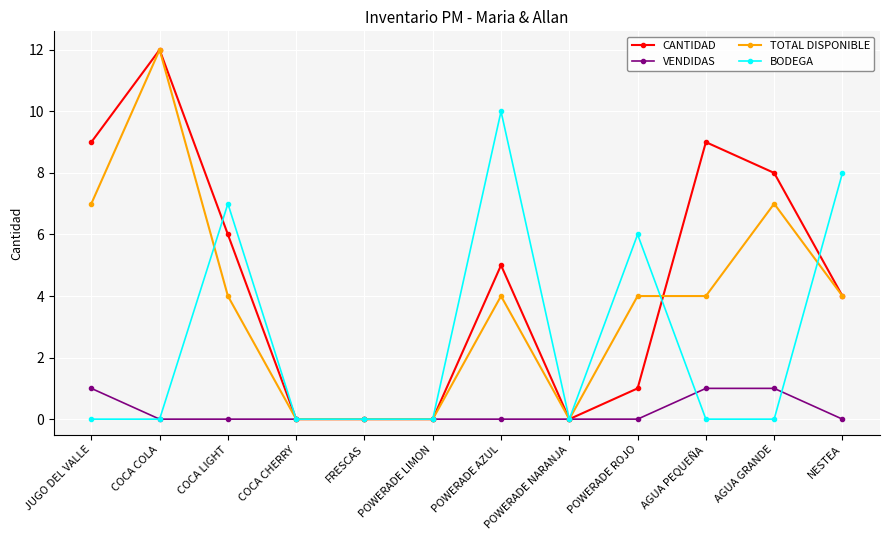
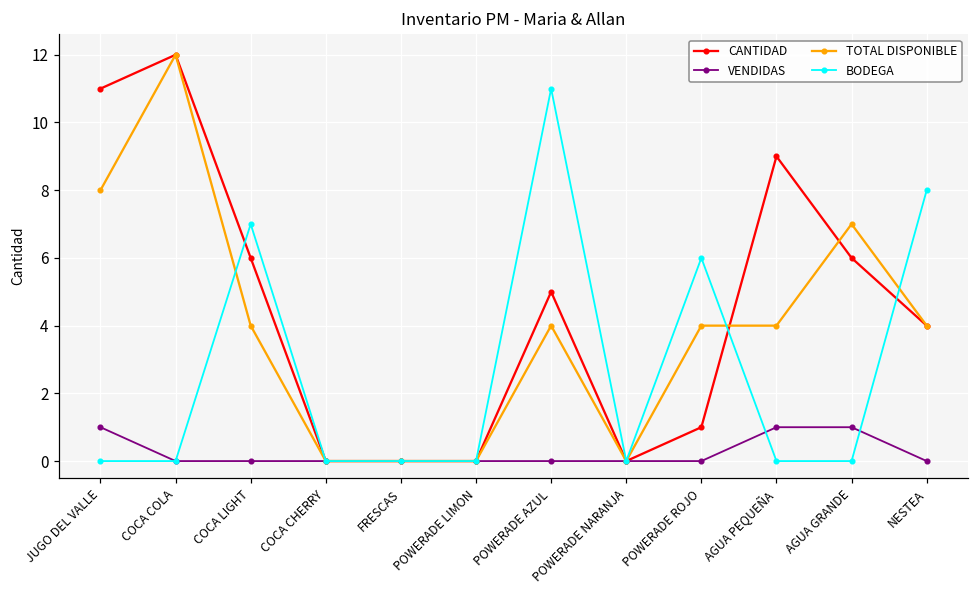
  {
    "CANTIDAD": {
-     "JUGO DEL VALLE": 9,
+     "JUGO DEL VALLE": 11,
      "COCA LIGHT": 6,
      "POWERADE AZUL": 5,
      "POWERADE ROJO": 1,
      "AGUA PEQUEÑA": 9,
-     "AGUA GRANDE": 8
+     "AGUA GRANDE": 6
    },
    "VENDIDAS": {
      "JUGO DEL VALLE": 1,
      "COCA LIGHT": 0,
      "POWERADE AZUL": 0,
      "POWERADE ROJO": 0,
      "AGUA PEQUEÑA": 1,
      "AGUA GRANDE": 1,
      "NESTEA": 0
    },
    "TOTAL DISPONIBLE": {
-     "JUGO DEL VALLE": 7,
+     "JUGO DEL VALLE": 8,
      "COCA LIGHT": 4,
      "POWERADE AZUL": 4,
      "POWERADE ROJO": 4,
      "AGUA PEQUEÑA": 4,
      "AGUA GRANDE": 7
    },
    "BODEGA": {
      "JUGO DEL VALLE": 0,
      "COCA LIGHT": 7,
-     "POWERADE AZUL": 10,
+     "POWERADE AZUL": 11,
      "POWERADE ROJO": 6,
      "AGUA PEQUEÑA": 0,
      "AGUA GRANDE": 0,
      "NESTEA": 8
    }
  }
